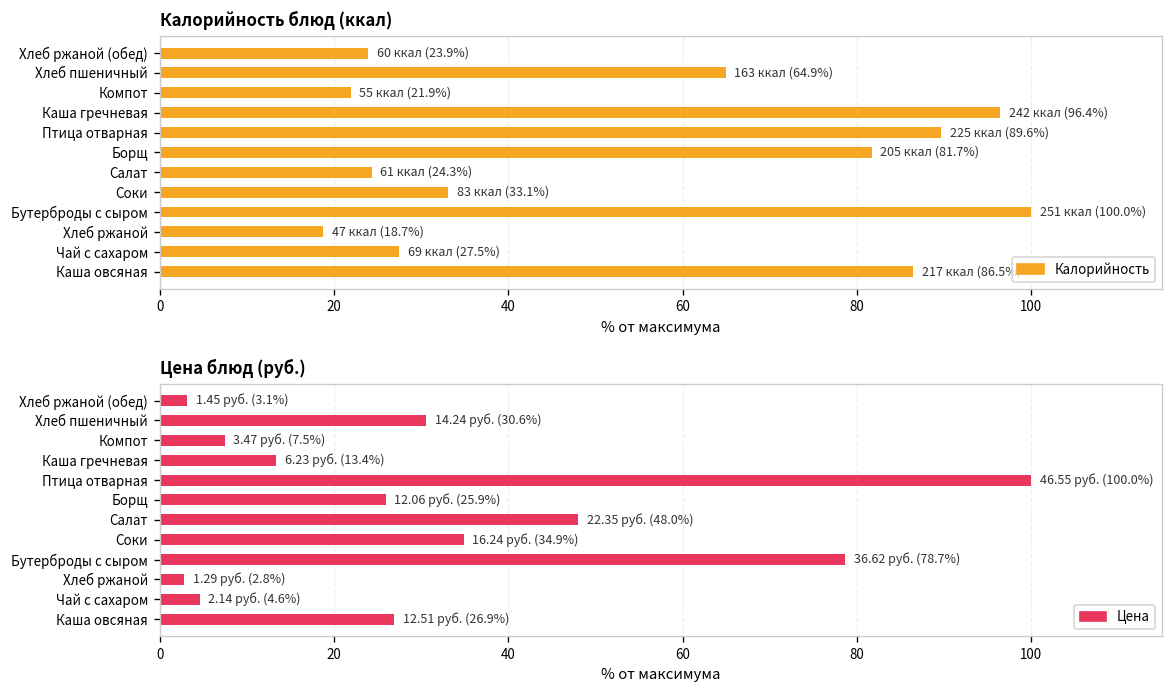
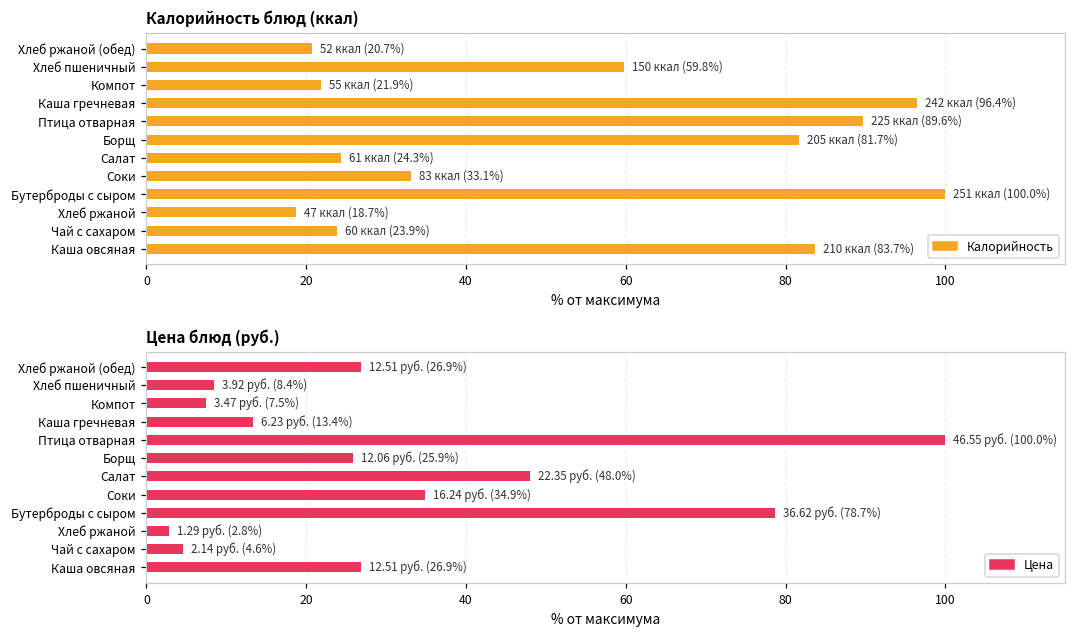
  {
    "Калорийность блюд (ккал)": {
-     "Хлеб ржаной (обед)": "60 ккал (23.9%)",
-     "Хлеб пшеничный": "163 ккал (64.9%)",
+     "Хлеб ржаной (обед)": "52 ккал (20.7%)",
+     "Хлеб пшеничный": "150 ккал (59.8%)",
      "Компот": "(21.9%)",
      "Каша гречневая": "(96.4%)",
      "Птица отварная": "(89.6%)",
      "Борщ": "(81.7%)",
      "Салат": "(24.3%)",
      "Соки": "(33.1%)",
      "Бутерброды с сыром": "(100.0%)",
      "Хлеб ржаной": "(18.7%)",
-     "Чай с сахаром": "69 ккал (27.5%)",
-     "Каша овсяная": "217 ккал (86.5%)"
+     "Чай с сахаром": "60 ккал (23.9%)",
+     "Каша овсяная": "210 ккал (83.7%)"
    },
    "Цена блюд (руб.)": {
-     "Хлеб ржаной (обед)": "1.45 руб. (3.1%)",
-     "Хлеб пшеничный": "14.24 руб. (30.6%)",
+     "Хлеб ржаной (обед)": "12.51 руб. (26.9%)",
+     "Хлеб пшеничный": "3.92 руб. (8.4%)",
      "Компот": "(7.5%)",
      "Каша гречневая": "(13.4%)",
      "Птица отварная": "(100.0%)",
      "Борщ": "(25.9%)",
      "Салат": "(48.0%)",
      "Соки": "(34.9%)",
      "Бутерброды с сыром": "(78.7%)",
      "Хлеб ржаной": "(2.8%)",
      "Чай с сахаром": "(4.6%)",
      "Каша овсяная": "(26.9%)"
    }
  }
